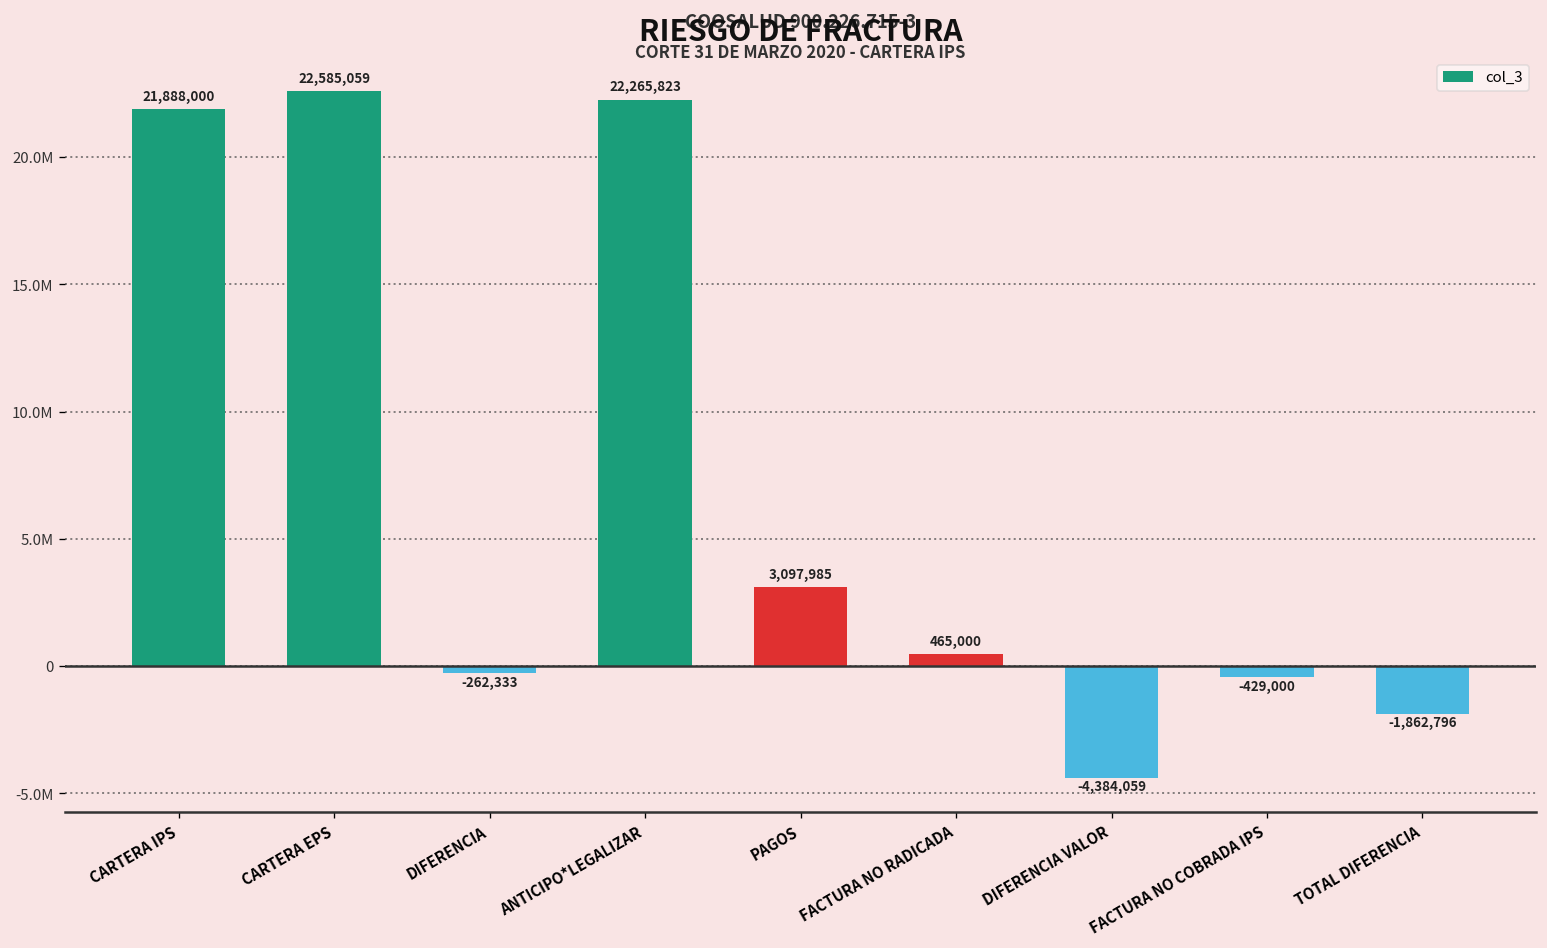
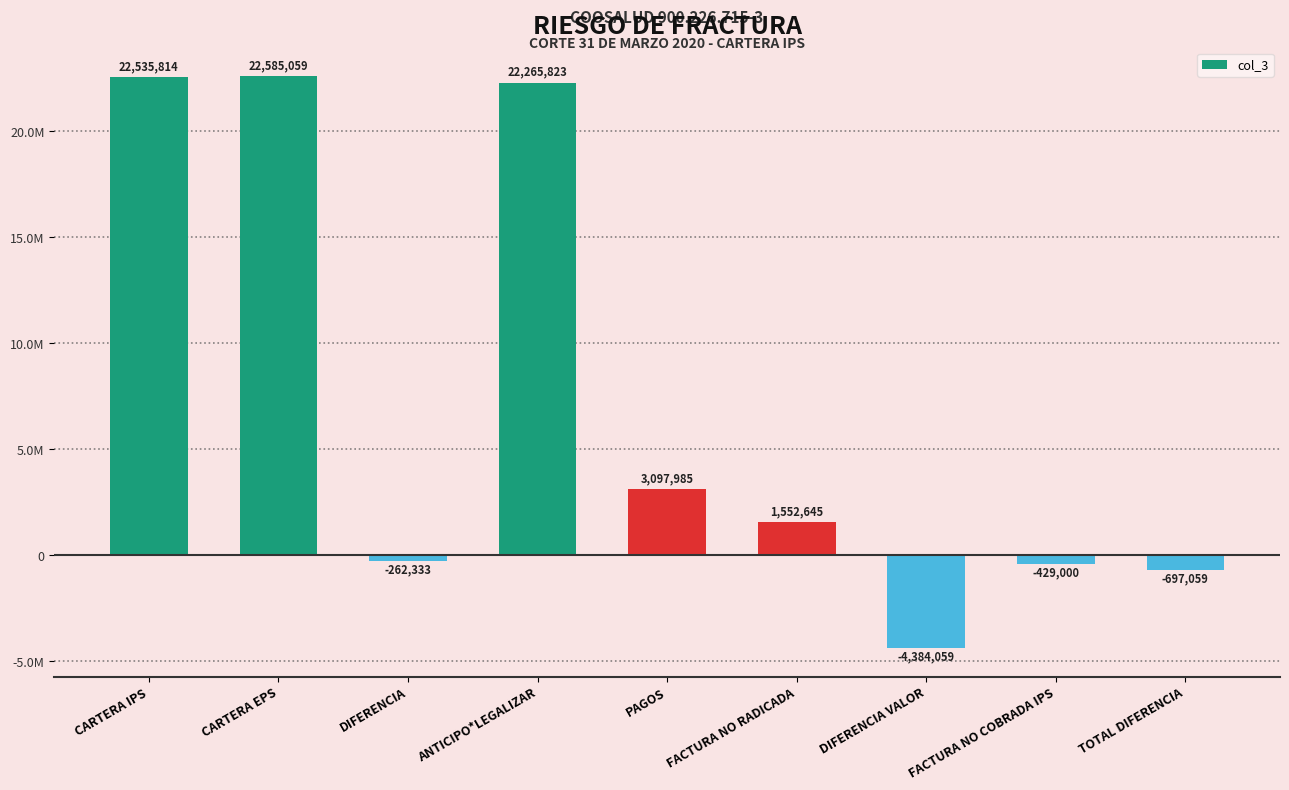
  {
-   "CARTERA IPS": "21,888,000",
+   "CARTERA IPS": "22,535,814",
    "CARTERA EPS": "22,585,059",
    "DIFERENCIA": "-262,333",
    "ANTICIPO*LEGALIZAR": "22,265,823",
    "PAGOS": "3,097,985",
-   "FACTURA NO RADICADA": "465,000",
+   "FACTURA NO RADICADA": "1,552,645",
    "DIFERENCIA VALOR": "-4,384,059",
    "FACTURA NO COBRADA IPS": "-429,000",
-   "TOTAL DIFERENCIA": "-1,862,796"
+   "TOTAL DIFERENCIA": "-697,059"
  }
